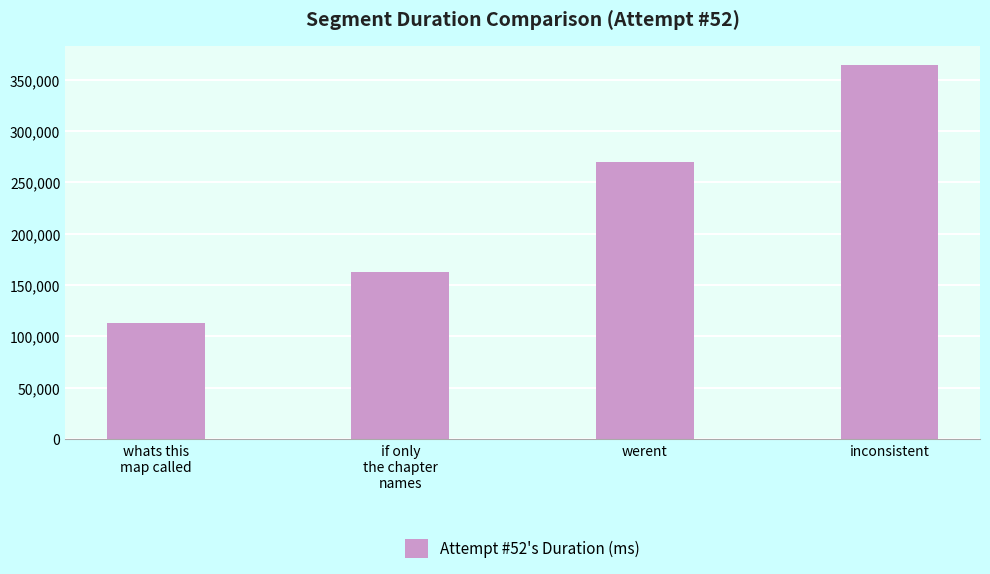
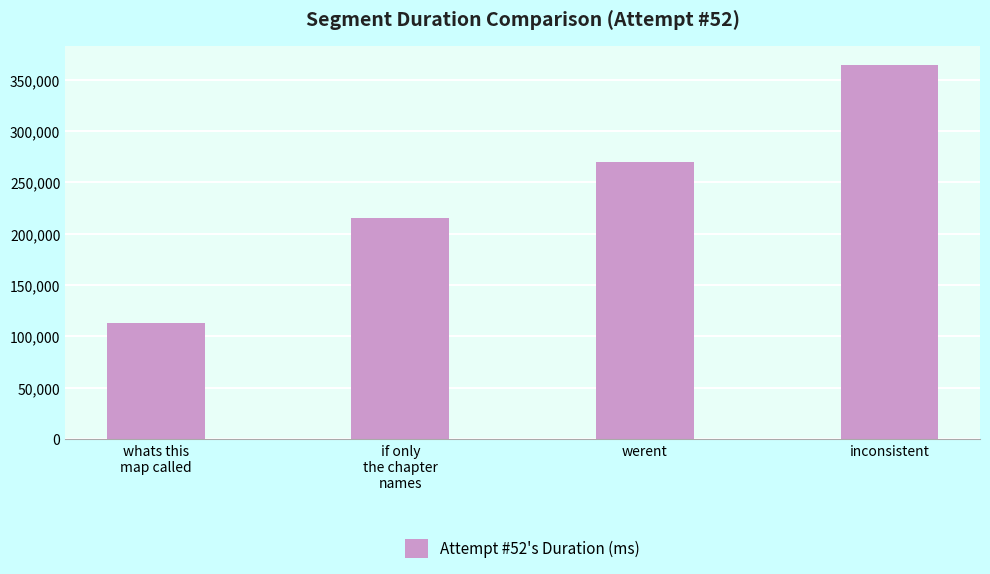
  {
    "whats this map called": "113,000",
-   "if only the chapter names": "163,000",
+   "if only the chapter names": "215,000",
    "werent": "270,000",
    "inconsistent": "365,000"
  }
